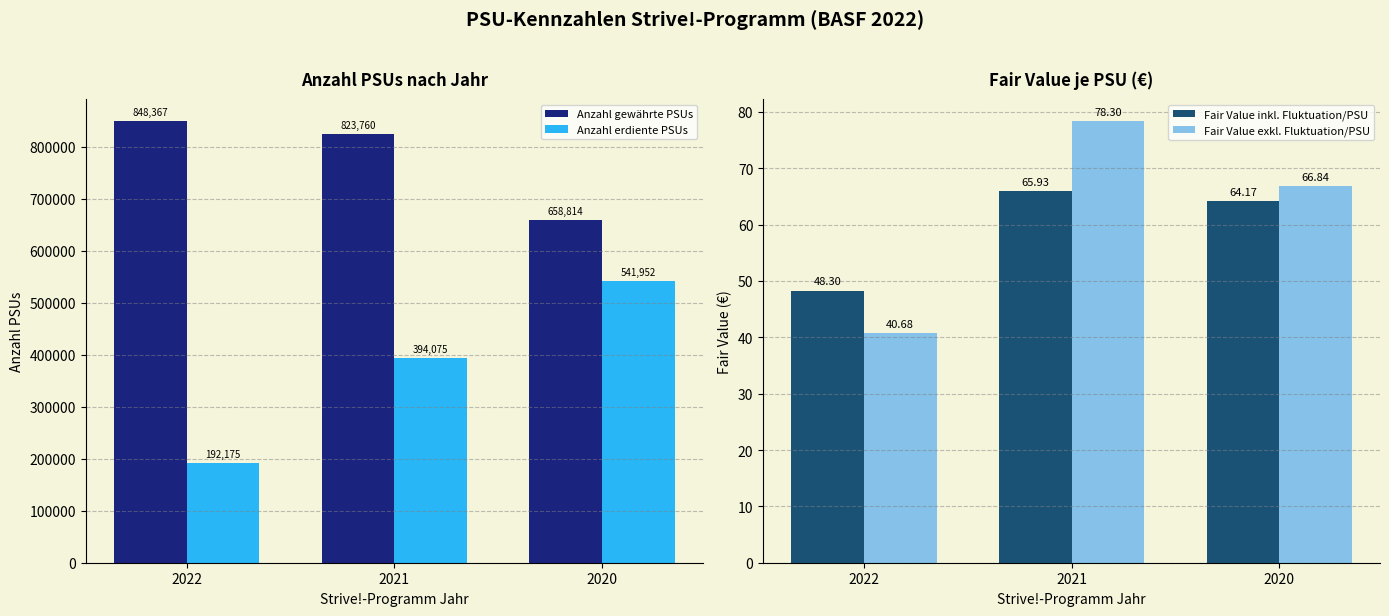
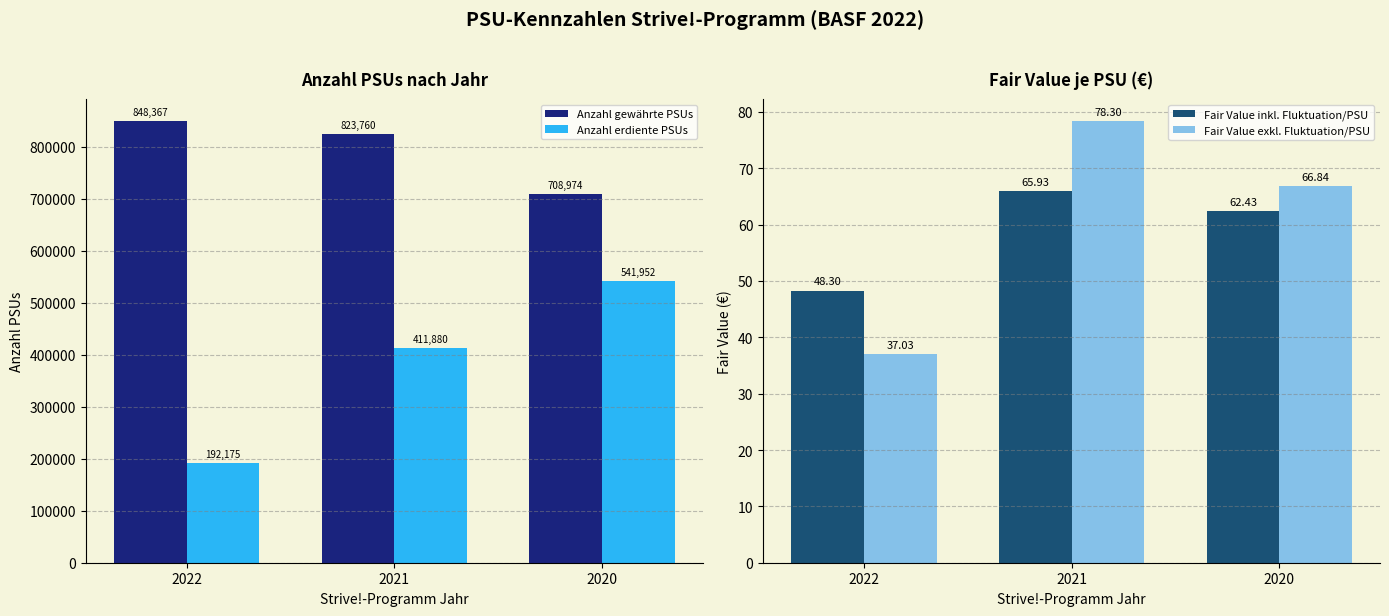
  {
    "Anzahl PSUs nach Jahr": {
      "Anzahl gewährte PSUs": {
        "2022": "848,367",
        "2021": "823,760",
-       "2020": "658,814"
+       "2020": "708,974"
      },
      "Anzahl erdiente PSUs": {
        "2022": "192,175",
-       "2021": "394,075",
+       "2021": "411,880",
        "2020": "541,952"
      }
    },
    "Fair Value je PSU (€)": {
      "Fair Value inkl. Fluktuation/PSU": {
        "2022": "48.30",
        "2021": "65.93",
-       "2020": "64.17"
+       "2020": "62.43"
      },
      "Fair Value exkl. Fluktuation/PSU": {
-       "2022": "40.68",
+       "2022": "37.03",
        "2021": "78.30",
        "2020": "66.84"
      }
    }
  }
